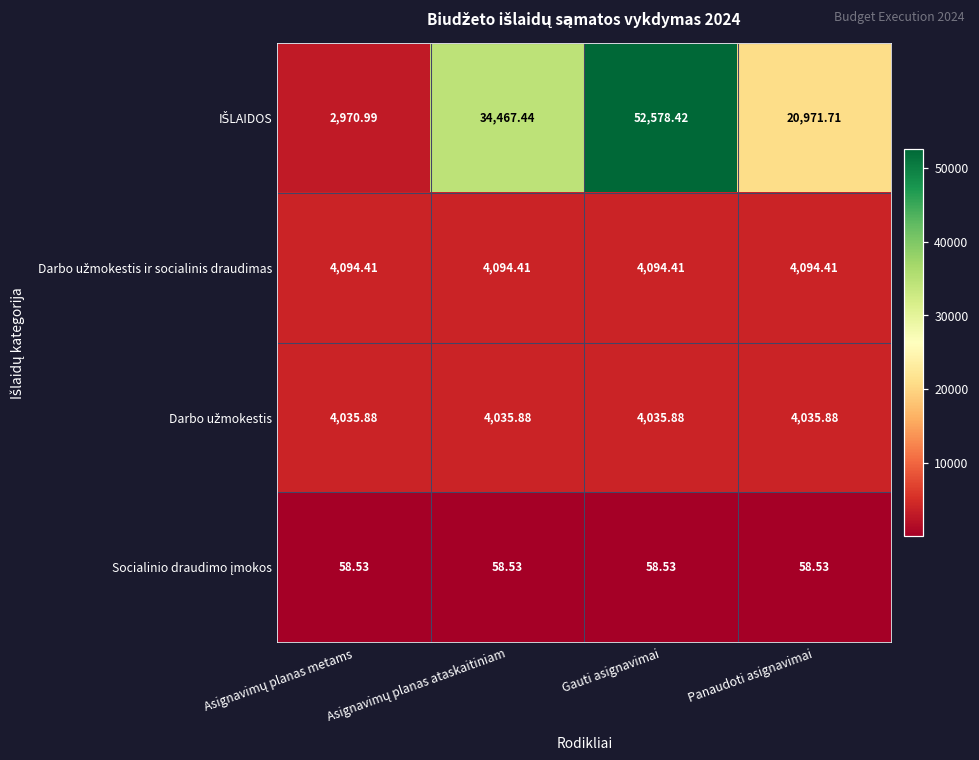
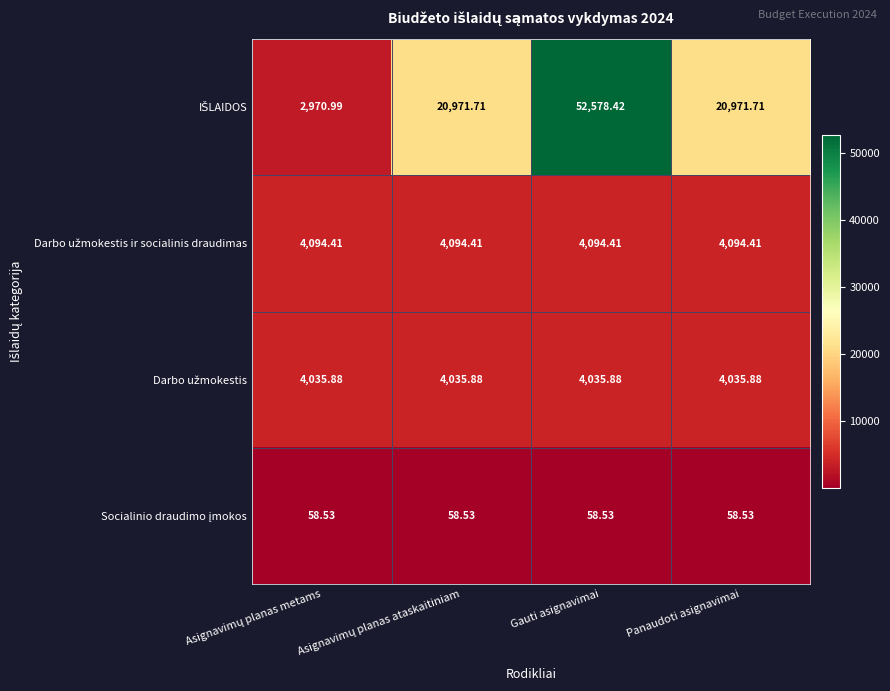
  {
    "IŠLAIDOS": {
      "Asignavimų planas metams": "2,970.99",
-     "Asignavimų planas ataskaitiniam": "34,467.44",
+     "Asignavimų planas ataskaitiniam": "20,971.71",
      "Gauti asignavimai": "52,578.42",
      "Panaudoti asignavimai": "20,971.71"
    },
    "Darbo užmokestis ir socialinis draudimas": {
      "Asignavimų planas metams": "4,094.41",
      "Asignavimų planas ataskaitiniam": "4,094.41",
      "Gauti asignavimai": "4,094.41",
      "Panaudoti asignavimai": "4,094.41"
    },
    "Darbo užmokestis": {
      "Asignavimų planas metams": "4,035.88",
      "Asignavimų planas ataskaitiniam": "4,035.88",
      "Gauti asignavimai": "4,035.88",
      "Panaudoti asignavimai": "4,035.88"
    },
    "Socialinio draudimo įmokos": {
      "Asignavimų planas metams": "58.53",
      "Asignavimų planas ataskaitiniam": "58.53",
      "Gauti asignavimai": "58.53",
      "Panaudoti asignavimai": "58.53"
    }
  }
